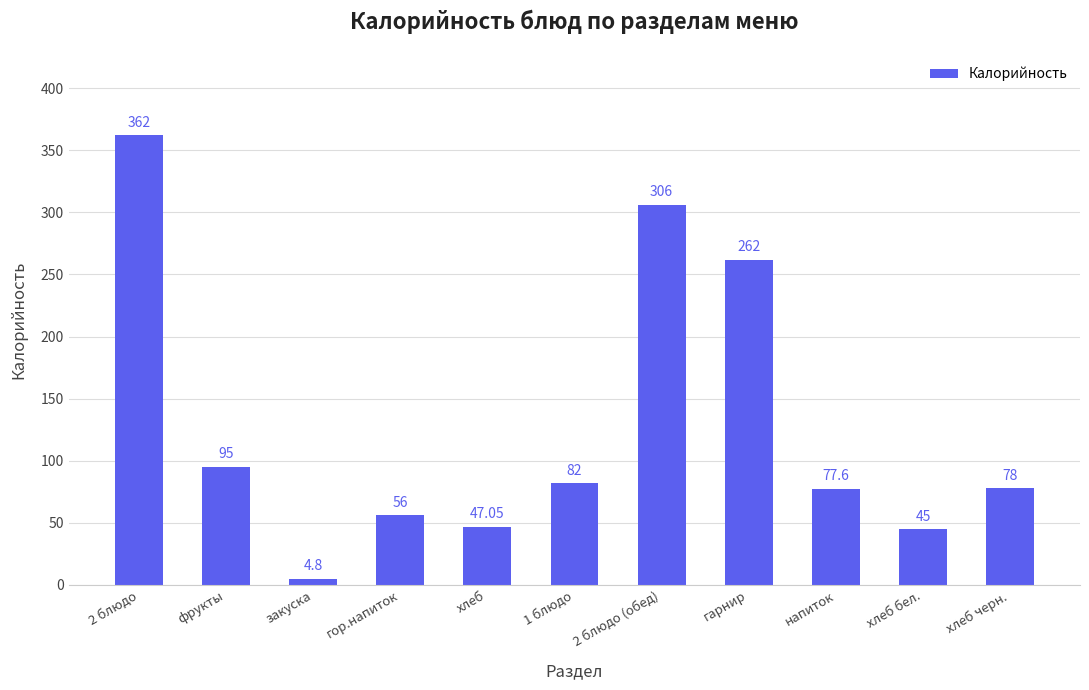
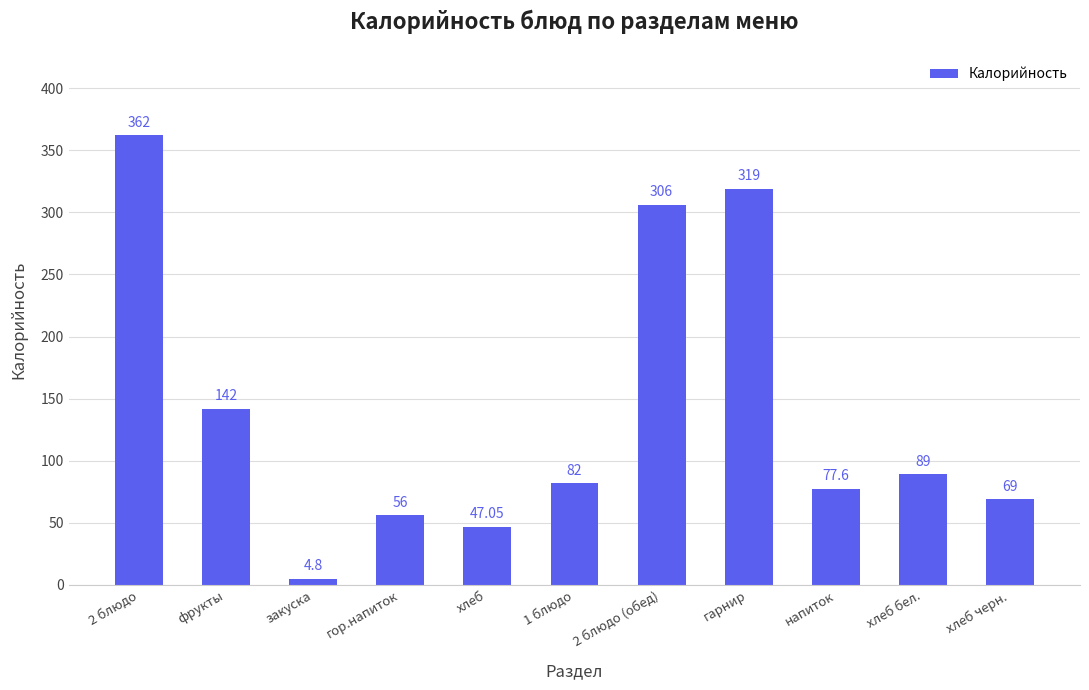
  {
    "2 блюдо": 362,
-   "фрукты": 95,
+   "фрукты": 142,
    "закуска": 4.8,
    "гор.напиток": 56,
    "хлеб": 47.05,
    "1 блюдо": 82,
    "2 блюдо (обед)": 306,
-   "гарнир": 262,
+   "гарнир": 319,
    "напиток": 77.6,
-   "хлеб бел.": 45,
-   "хлеб черн.": 78
+   "хлеб бел.": 89,
+   "хлеб черн.": 69
  }
